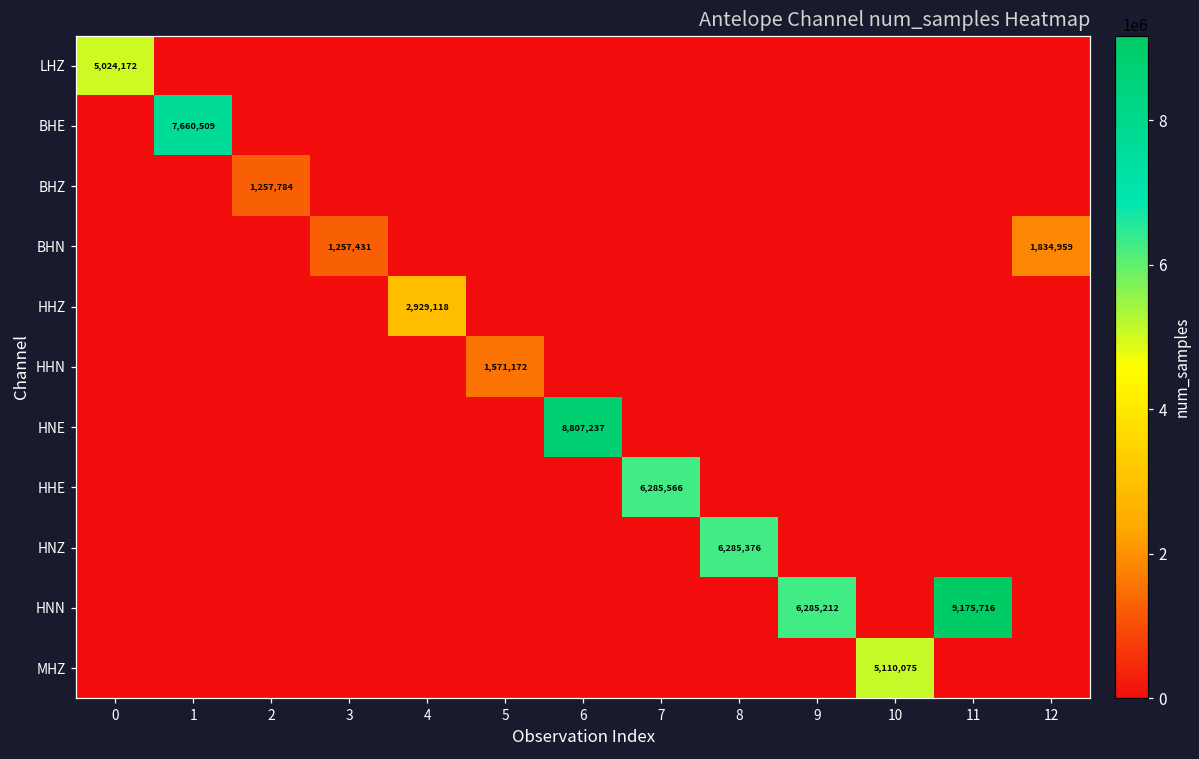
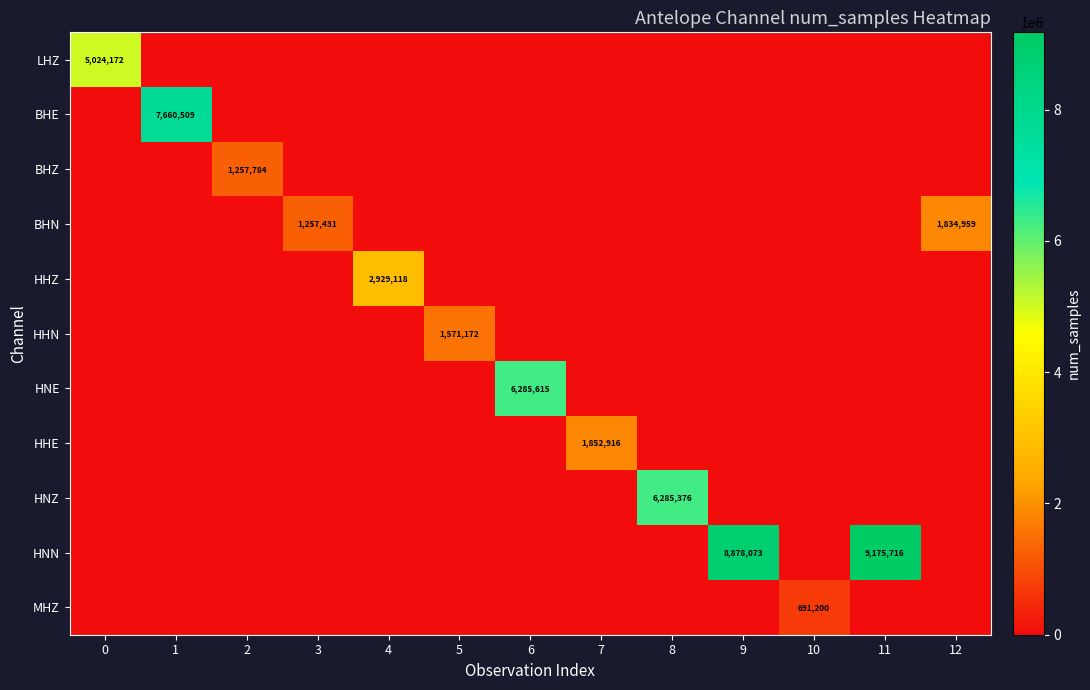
  {
    "LHZ": {
      "0": "5,024,172"
    },
    "BHE": {
      "1": "7,660,509"
    },
    "BHZ": {
      "2": "1,257,784"
    },
    "BHN": {
      "3": "1,257,431",
      "12": "1,834,959"
    },
    "HHZ": {
      "4": "2,929,118"
    },
    "HHN": {
      "5": "1,571,172"
    },
    "HNE": {
-     "6": "8,807,237"
+     "6": "6,285,615"
    },
    "HHE": {
-     "7": "6,285,566"
+     "7": "1,852,916"
    },
    "HNZ": {
      "8": "6,285,376"
    },
    "HNN": {
-     "9": "6,285,212",
+     "9": "8,878,073",
      "11": "9,175,716"
    },
    "MHZ": {
-     "10": "5,110,075"
+     "10": "691,200"
    }
  }
